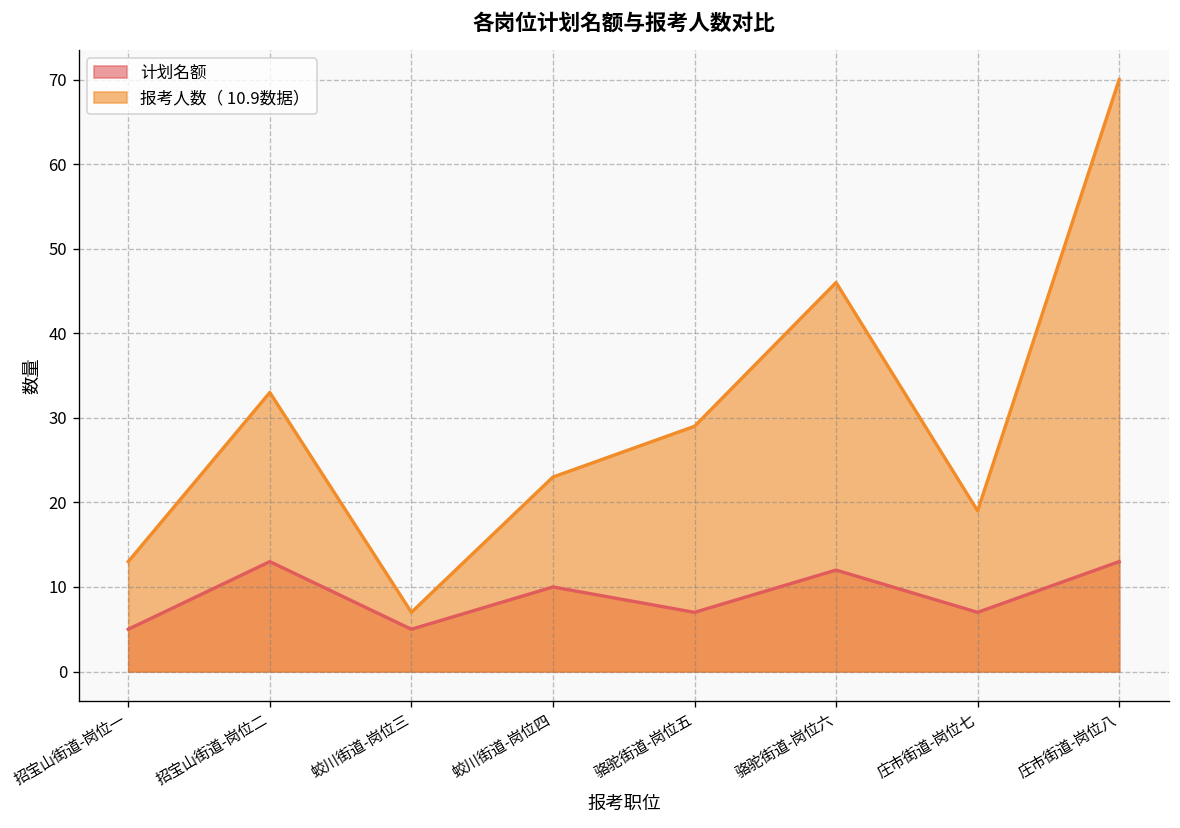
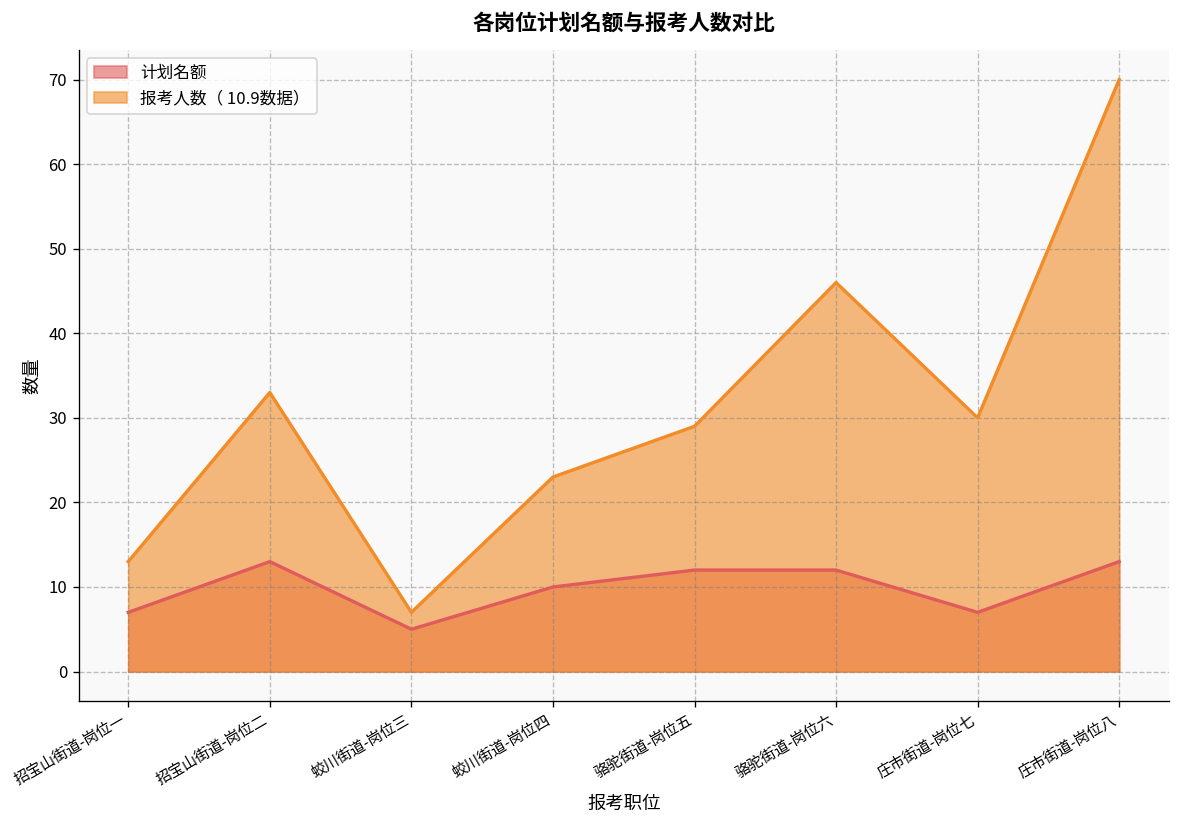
  {
    "计划名额": {
-     "招宝山街道-岗位一": 5,
+     "招宝山街道-岗位一": 7,
      "招宝山街道-岗位二": 13,
      "蛟川街道-岗位三": 5,
      "蛟川街道-岗位四": 10,
-     "骆驼街道-岗位五": 7,
+     "骆驼街道-岗位五": 12,
      "骆驼街道-岗位六": 12,
      "庄市街道-岗位七": 7,
      "庄市街道-岗位八": 13
    },
    "报考人数（ 10.9数据）": {
      "招宝山街道-岗位一": 13,
      "招宝山街道-岗位二": 33,
      "蛟川街道-岗位三": 7,
      "蛟川街道-岗位四": 23,
      "骆驼街道-岗位五": 29,
      "骆驼街道-岗位六": 46,
-     "庄市街道-岗位七": 19,
+     "庄市街道-岗位七": 30,
      "庄市街道-岗位八": 70
    }
  }
